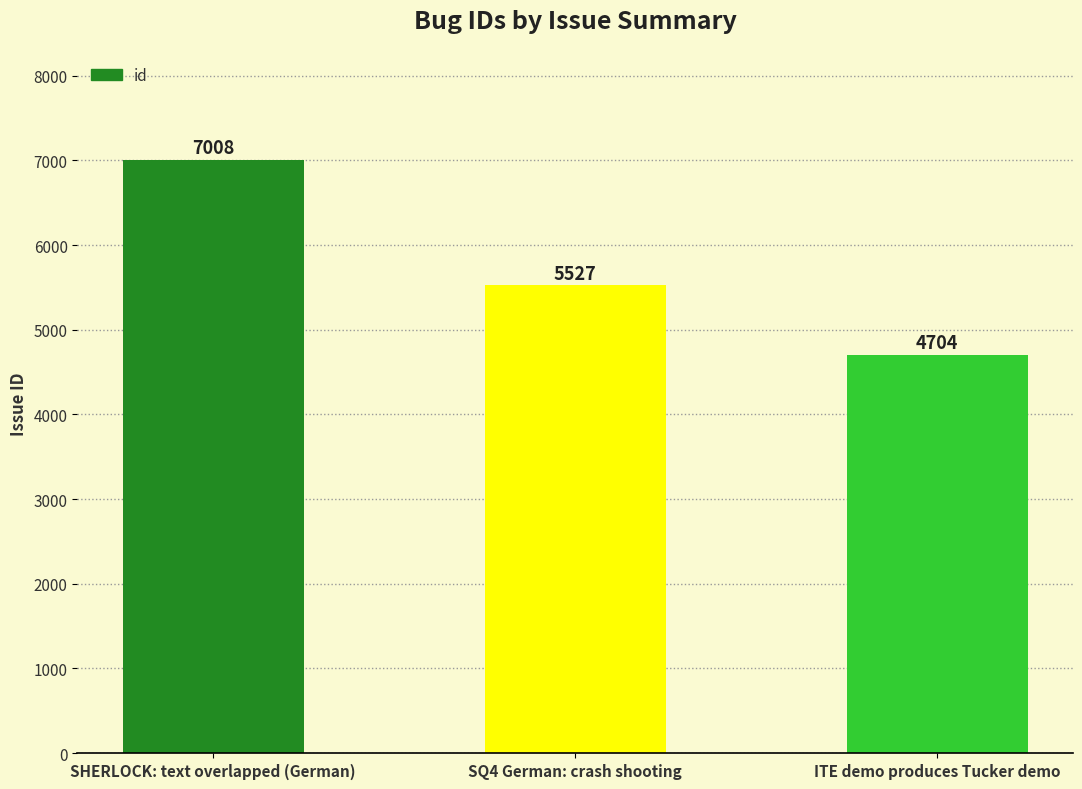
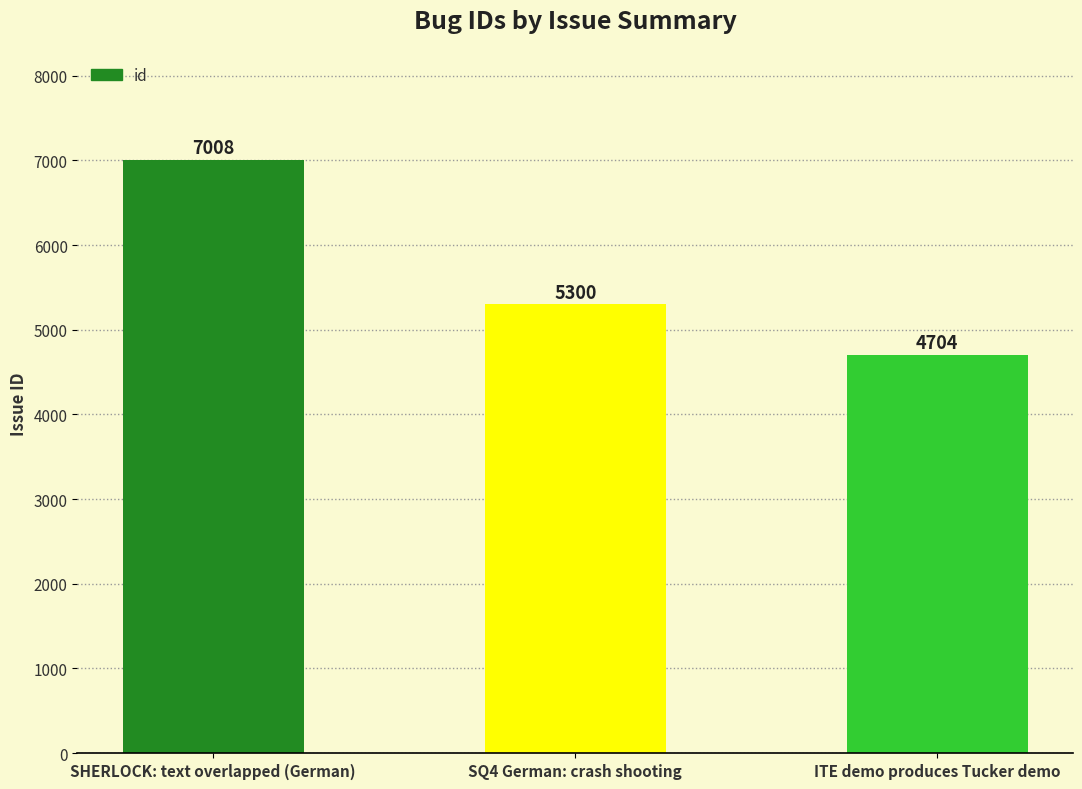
  {
    "SHERLOCK: text overlapped (German)": 7008,
-   "SQ4 German: crash shooting": 5527,
+   "SQ4 German: crash shooting": 5300,
    "ITE demo produces Tucker demo": 4704
  }
